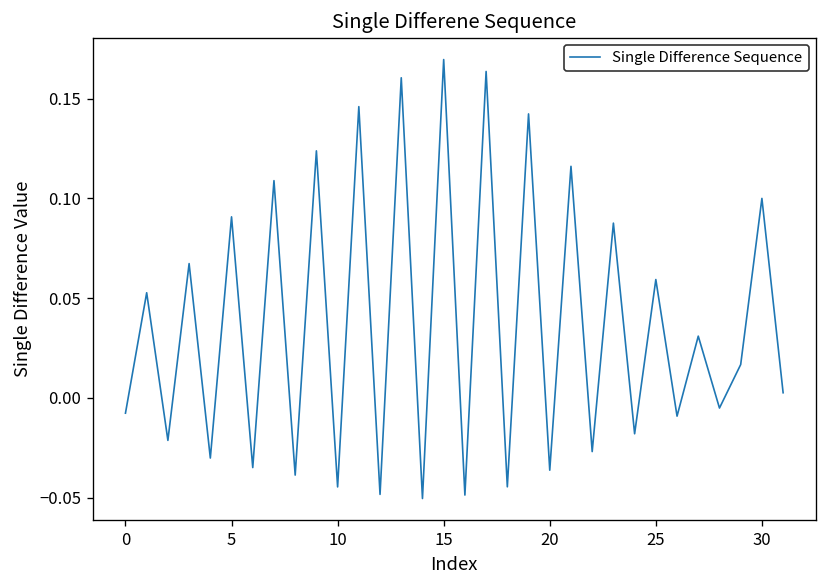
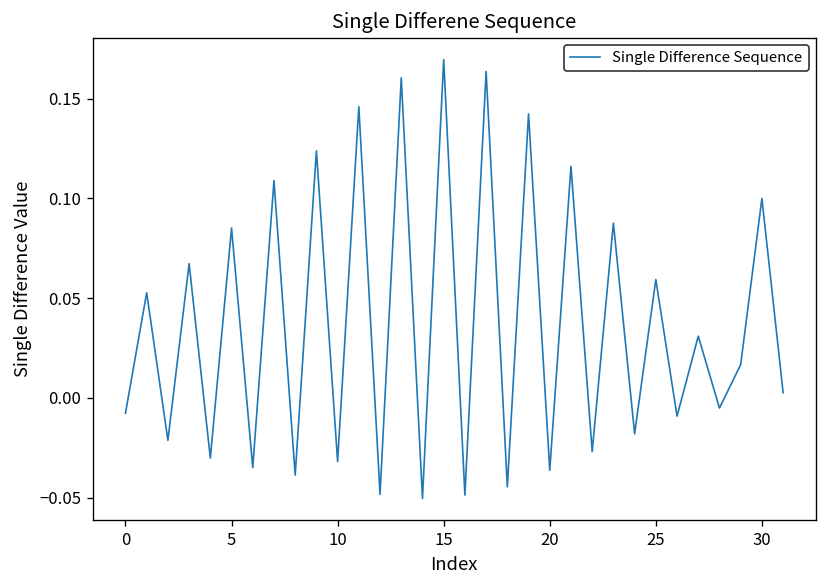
  {
    "0": -0.008,
-   "5": 0.091,
-   "10": -0.045,
+   "5": 0.085,
+   "10": -0.032,
    "15": 0.170,
    "20": -0.036,
    "25": 0.059,
    "30": 0.100
  }
